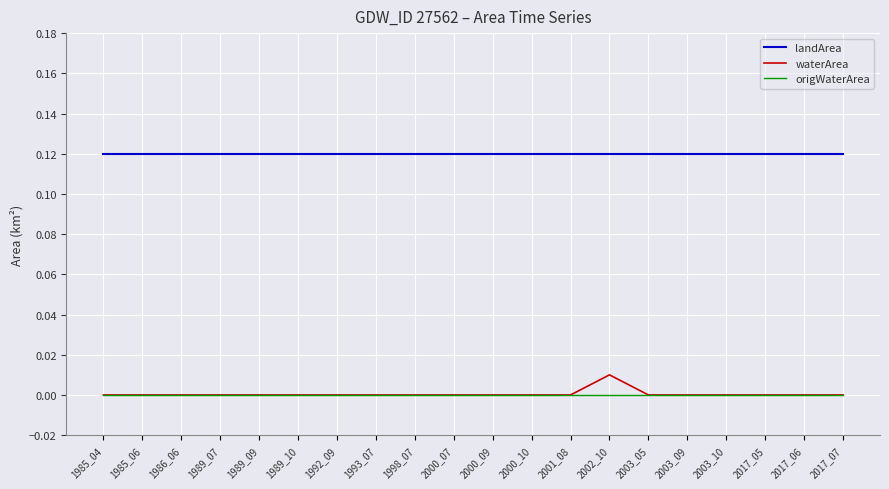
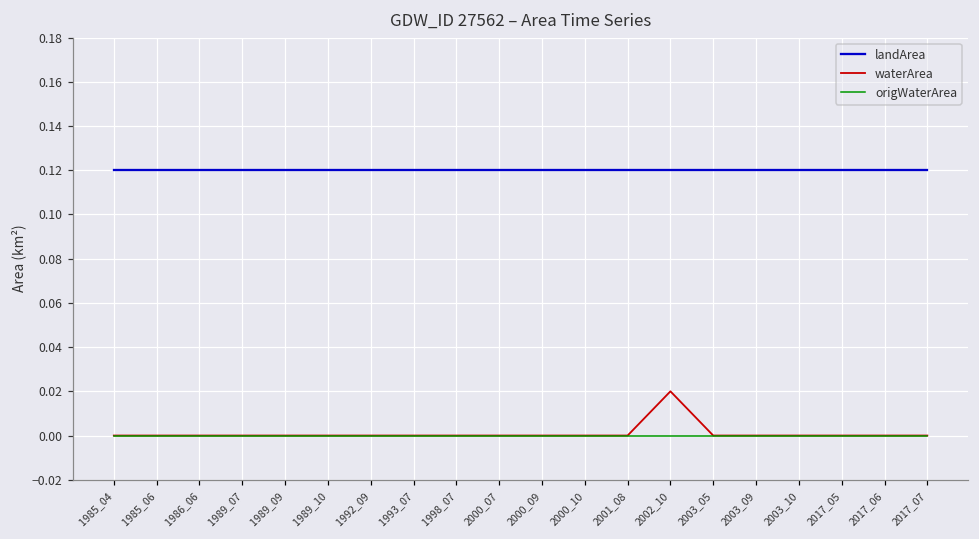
  {
    "landArea": {
      "1985_04": 0.12,
      "1985_06": 0.12,
      "1986_06": 0.12,
      "1989_07": 0.12,
      "1989_09": 0.12,
      "1989_10": 0.12,
      "1992_09": 0.12,
      "1993_07": 0.12,
      "1998_07": 0.12,
      "2000_07": 0.12,
      "2000_09": 0.12,
      "2000_10": 0.12,
      "2001_08": 0.12,
      "2002_10": 0.12,
      "2003_05": 0.12,
      "2003_09": 0.12,
      "2003_10": 0.12,
      "2017_05": 0.12,
      "2017_06": 0.12,
      "2017_07": 0.12
    },
    "waterArea": {
-     "2002_10": 0.01
+     "2002_10": 0.02
    },
    "origWaterArea": {
      "2002_10": 0.00
    }
  }
